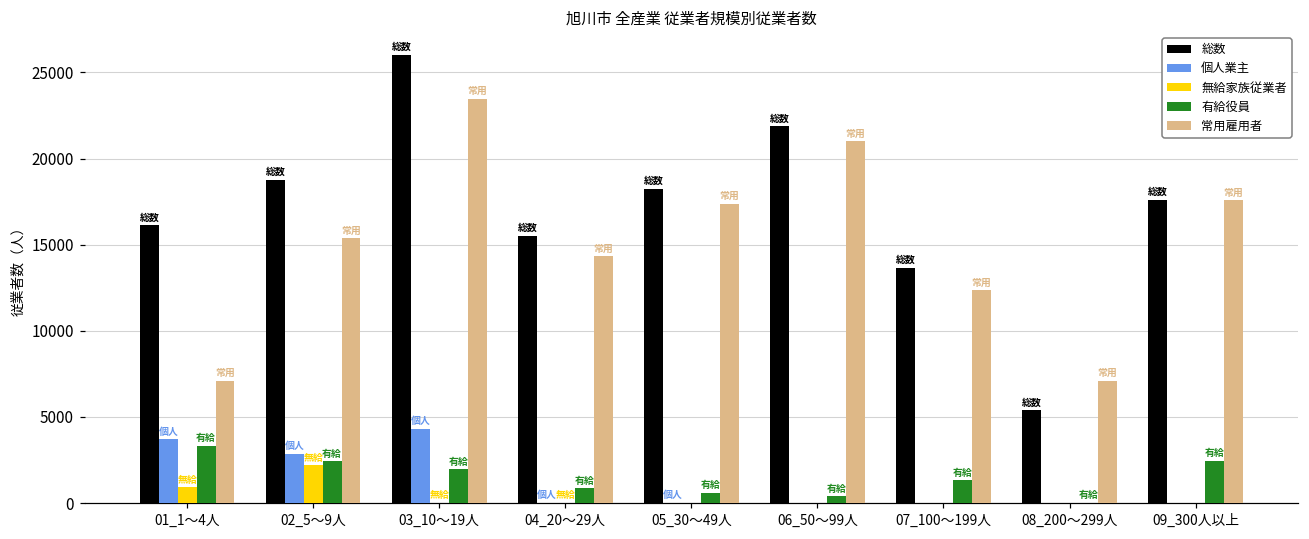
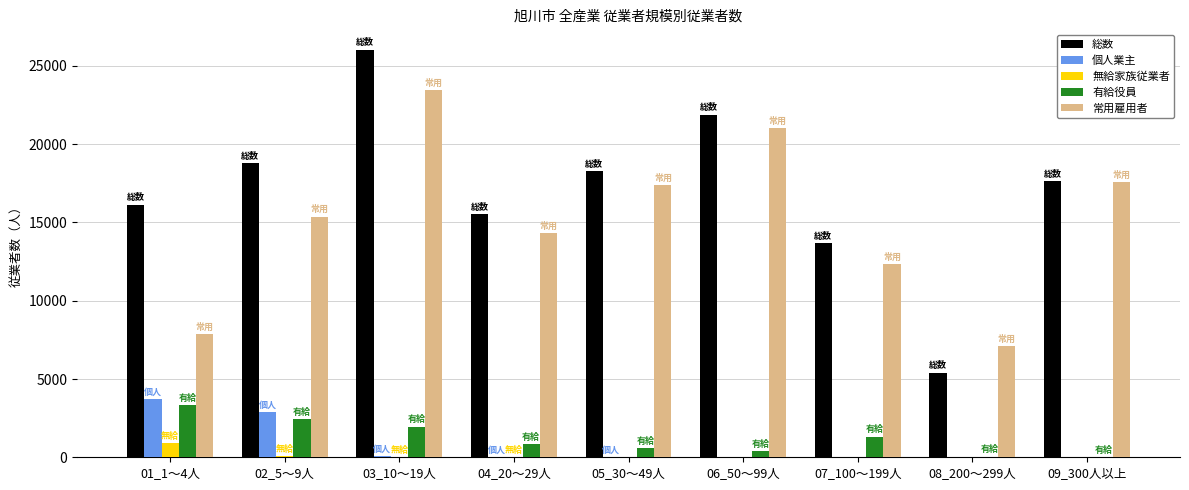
  {
    "総数": {
      "01_1～4人": 16100,
      "02_5～9人": 18800,
      "03_10～19人": 26000,
      "04_20～29人": 15500,
      "05_30～49人": 18300,
      "06_50～99人": 21900,
      "07_100～199人": 13700,
      "08_200～299人": 5400,
      "09_300人以上": 17600
    },
    "個人業主": {
      "01_1～4人": 3700,
      "02_5～9人": 2900,
-     "03_10～19人": 4300,
+     "03_10～19人": 100,
      "06_50～99人": 0,
      "07_100～199人": 0,
      "08_200～299人": 0,
      "09_300人以上": 0
    },
    "無給家族従業者": {
      "01_1～4人": 900,
-     "02_5～9人": 2200,
+     "02_5～9人": 100,
      "05_30～49人": 0,
      "06_50～99人": 0,
      "07_100～199人": 0,
      "08_200～299人": 0,
      "09_300人以上": 0
    },
    "有給役員": {
      "01_1～4人": 3300,
      "02_5～9人": 2400,
      "03_10～19人": 2000,
      "04_20～29人": 900,
      "05_30～49人": 600,
      "06_50～99人": 400,
      "07_100～199人": 1300,
-     "09_300人以上": 2400
+     "09_300人以上": 0
    },
    "常用雇用者": {
-     "01_1～4人": 7100,
+     "01_1～4人": 7900,
      "02_5～9人": 15400,
      "03_10～19人": 23500,
      "04_20～29人": 14300,
      "05_30～49人": 17400,
      "06_50～99人": 21000,
      "07_100～199人": 12300,
      "08_200～299人": 7100,
      "09_300人以上": 17600
    }
  }
